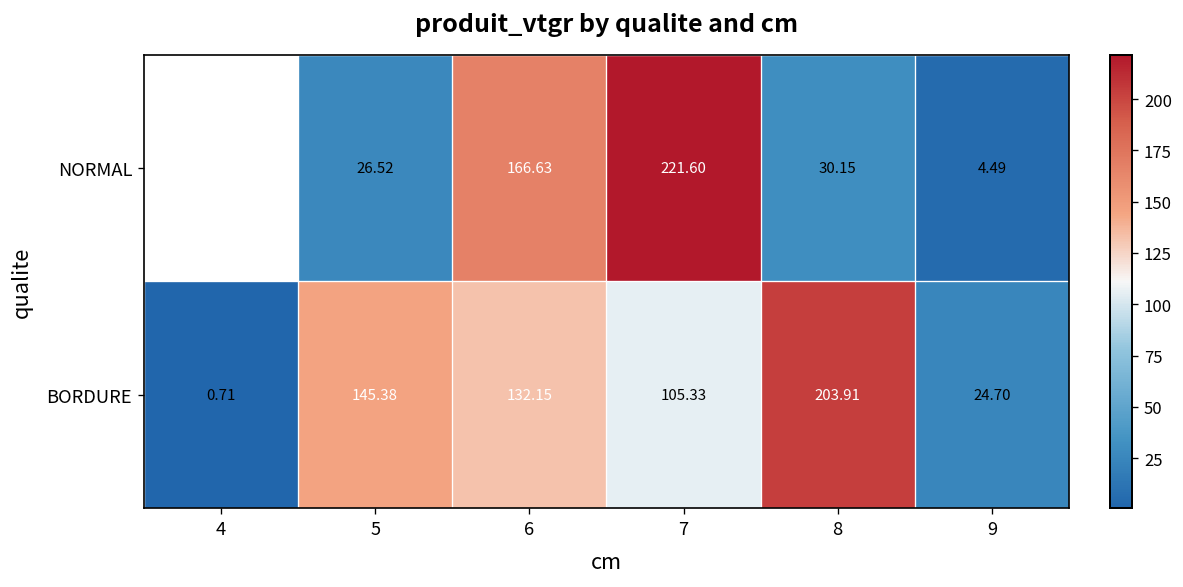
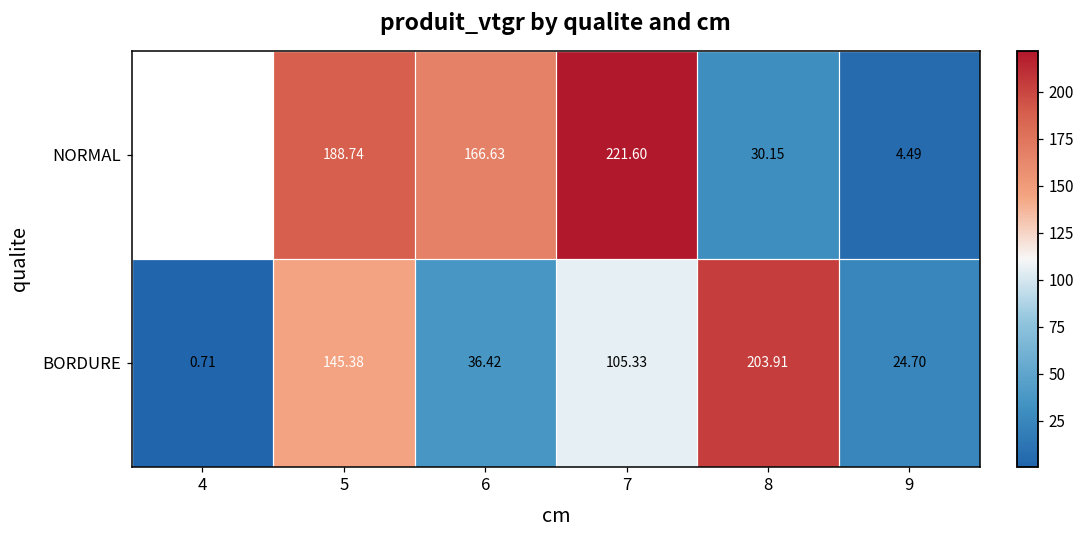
  {
    "NORMAL": {
-     "5": 26.52,
+     "5": 188.74,
      "6": 166.63,
      "7": 221.60,
      "8": 30.15,
      "9": 4.49
    },
    "BORDURE": {
      "4": 0.71,
      "5": 145.38,
-     "6": 132.15,
+     "6": 36.42,
      "7": 105.33,
      "8": 203.91,
      "9": 24.70
    }
  }
